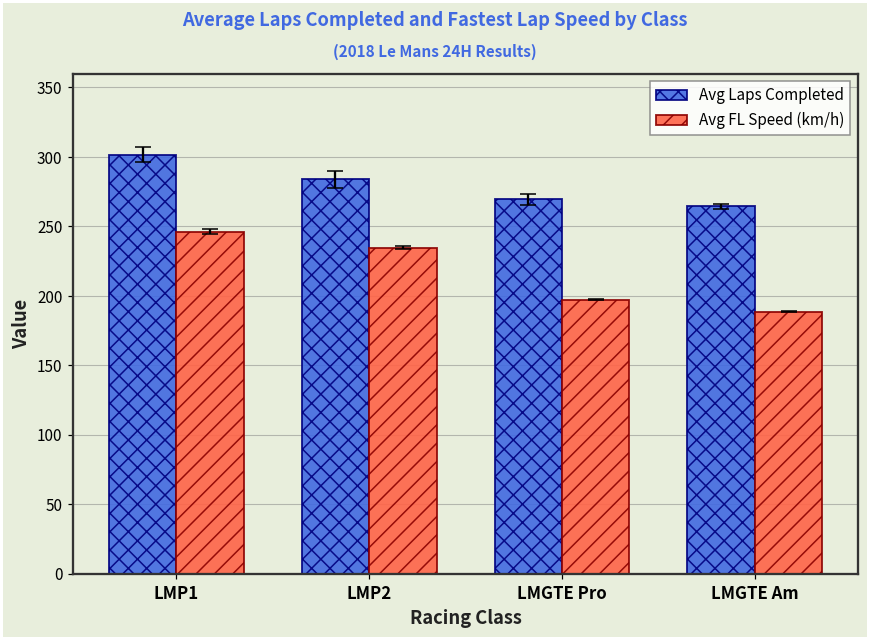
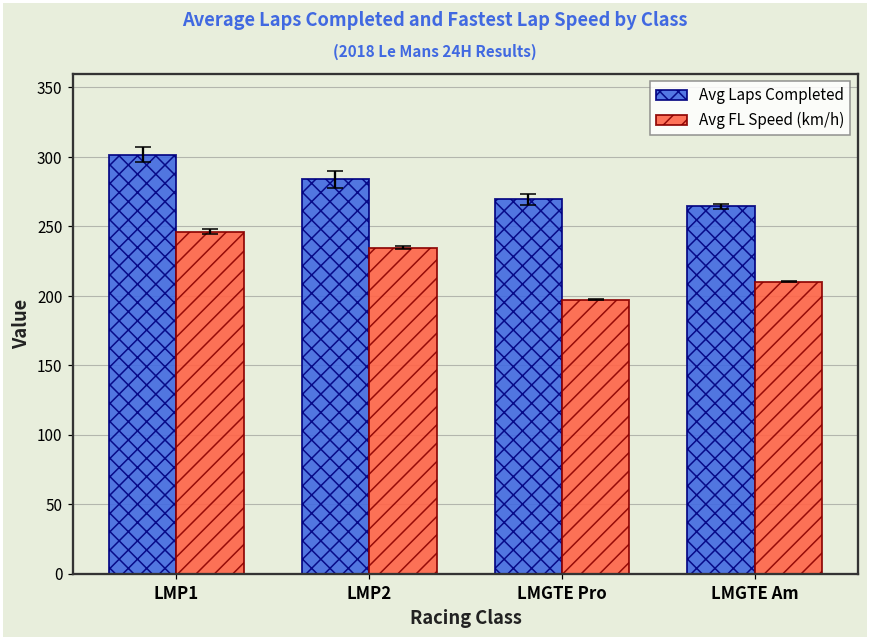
  {
    "Avg FL Speed (km/h)": {
      "LMP1": 246,
      "LMP2": 235,
      "LMGTE Pro": 197,
-     "LMGTE Am": 189
+     "LMGTE Am": 210
    }
  }
